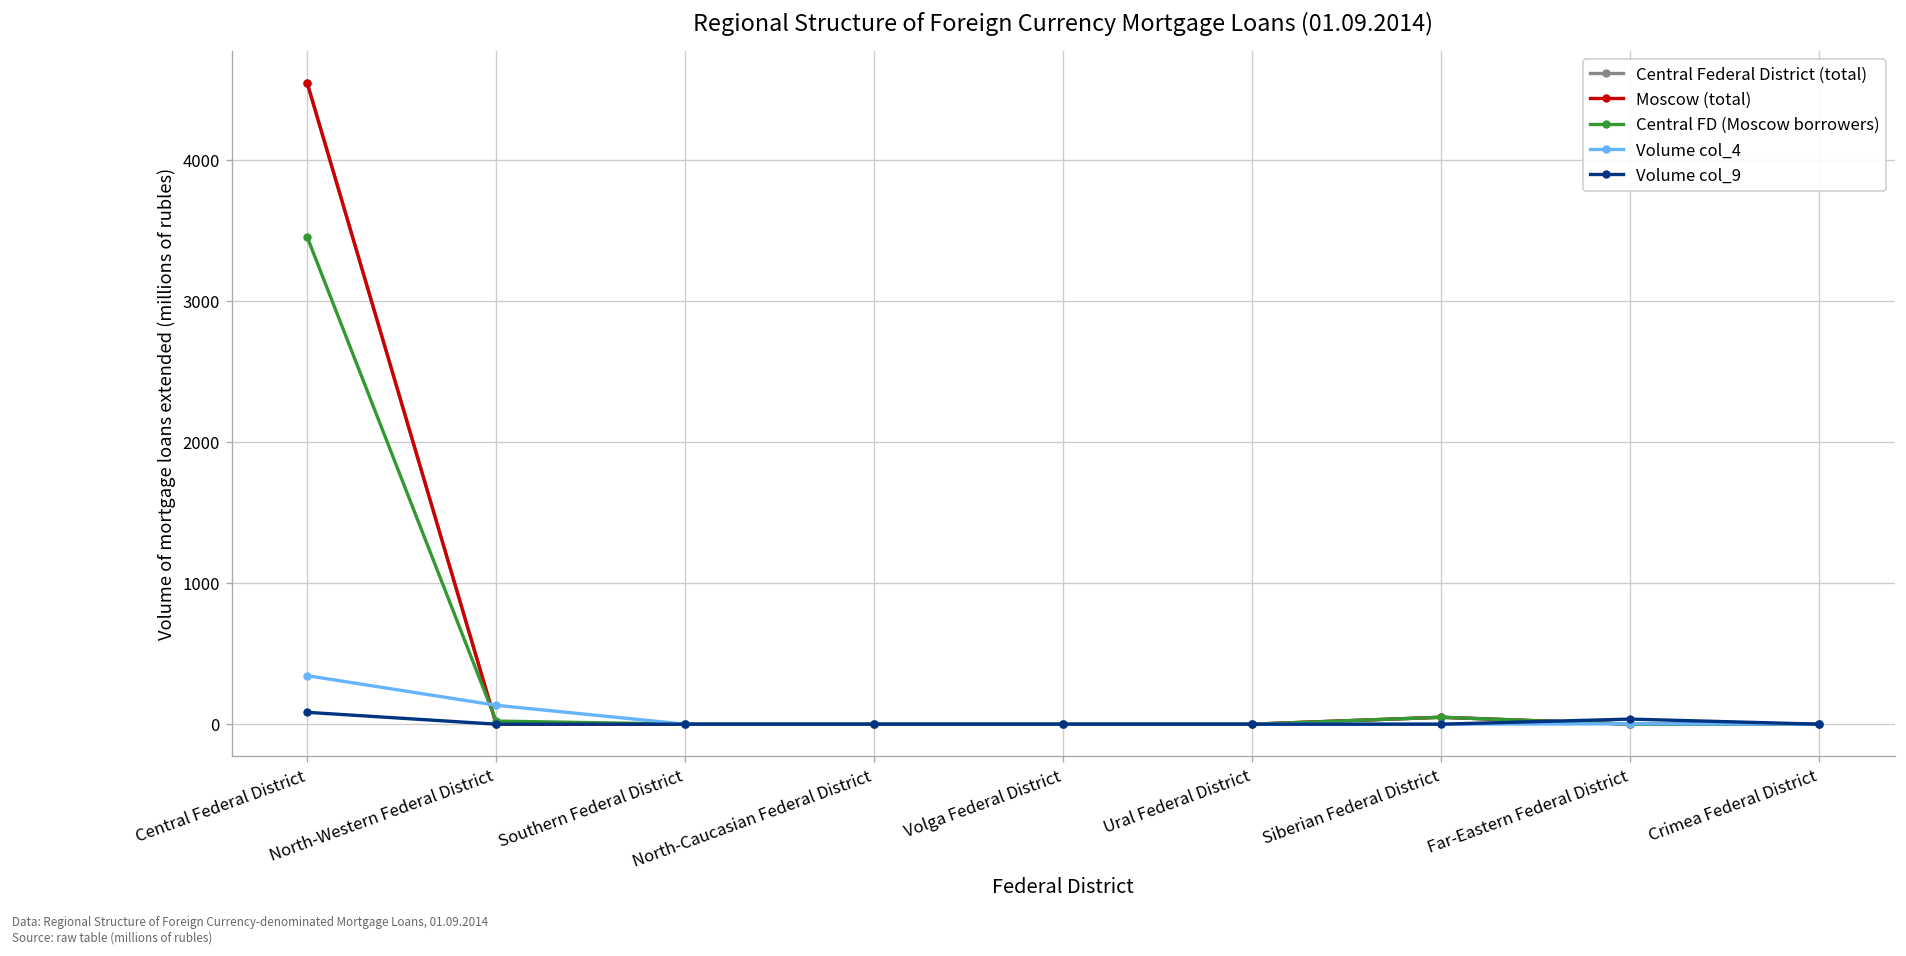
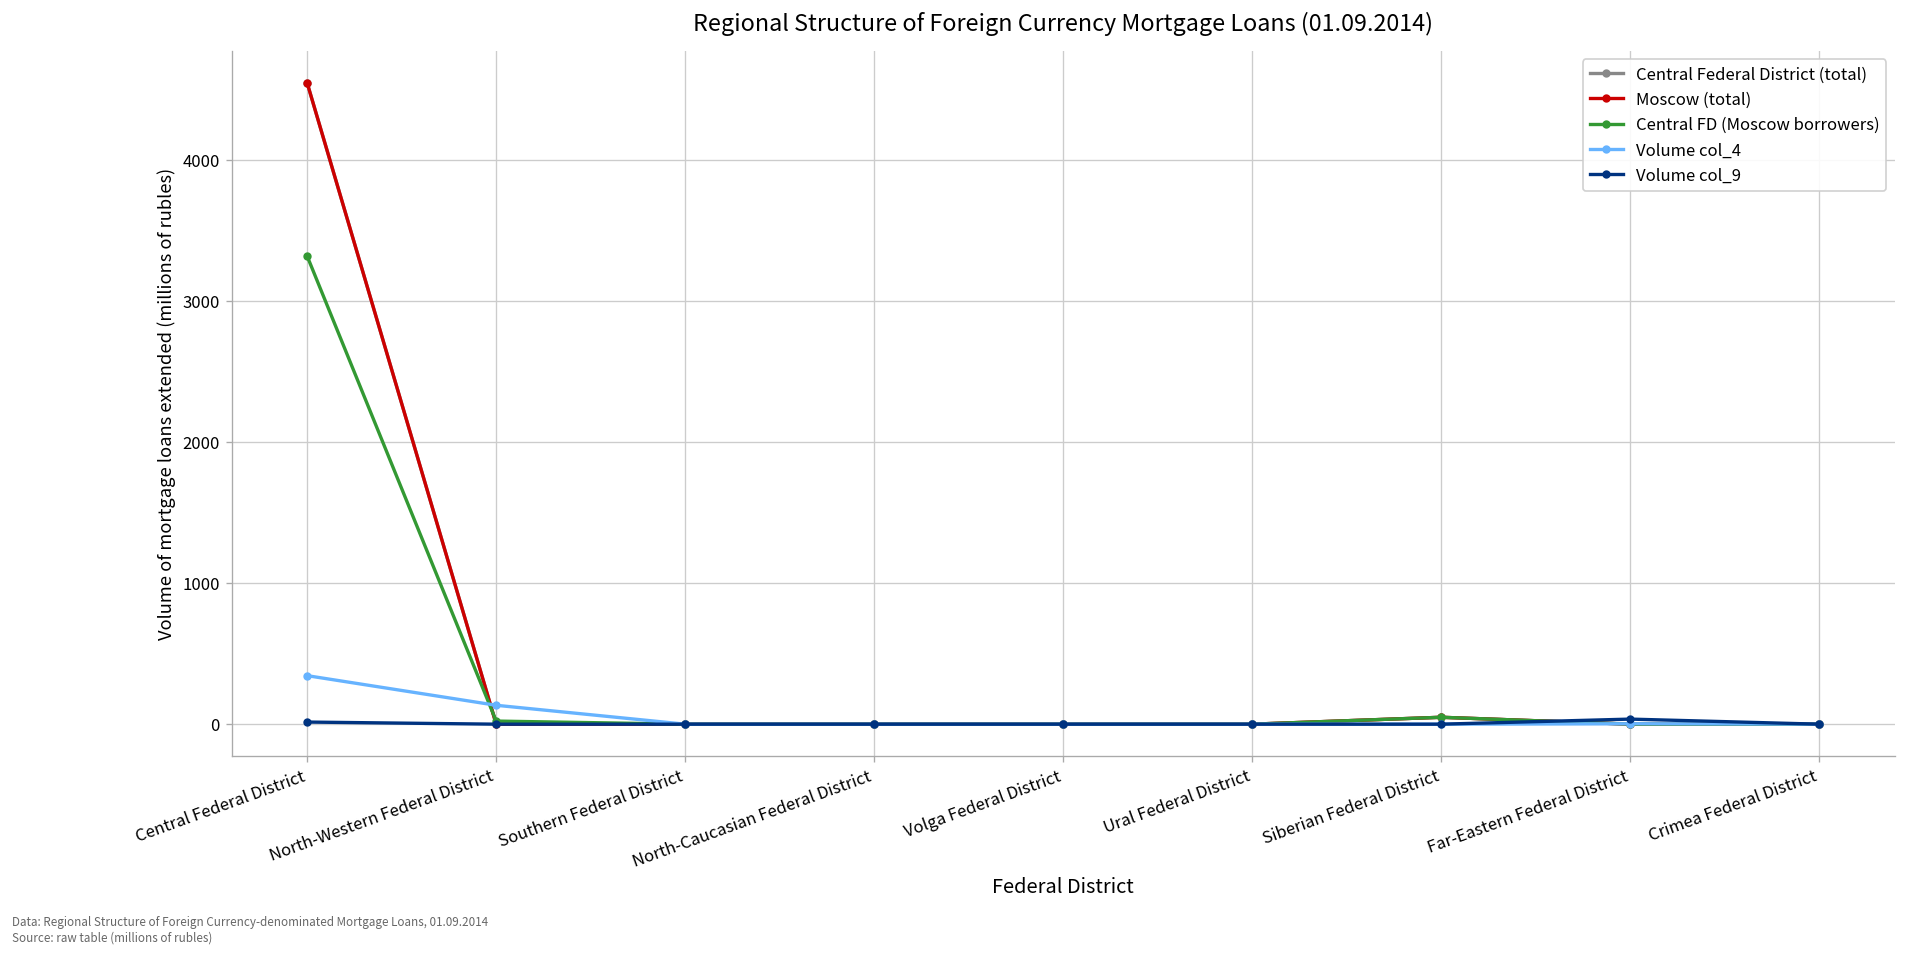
  {
    "Moscow (total)": {
      "Central Federal District": 4550
    },
    "Central FD (Moscow borrowers)": {
-     "Central Federal District": 3450,
+     "Central Federal District": 3320,
      "North-Western Federal District": 20
    },
    "Volume col_4": {
      "Central Federal District": 340,
      "North-Western Federal District": 130
    },
    "Volume col_9": {
-     "Central Federal District": 80,
+     "Central Federal District": 20,
      "Far-Eastern Federal District": 40
    }
  }
